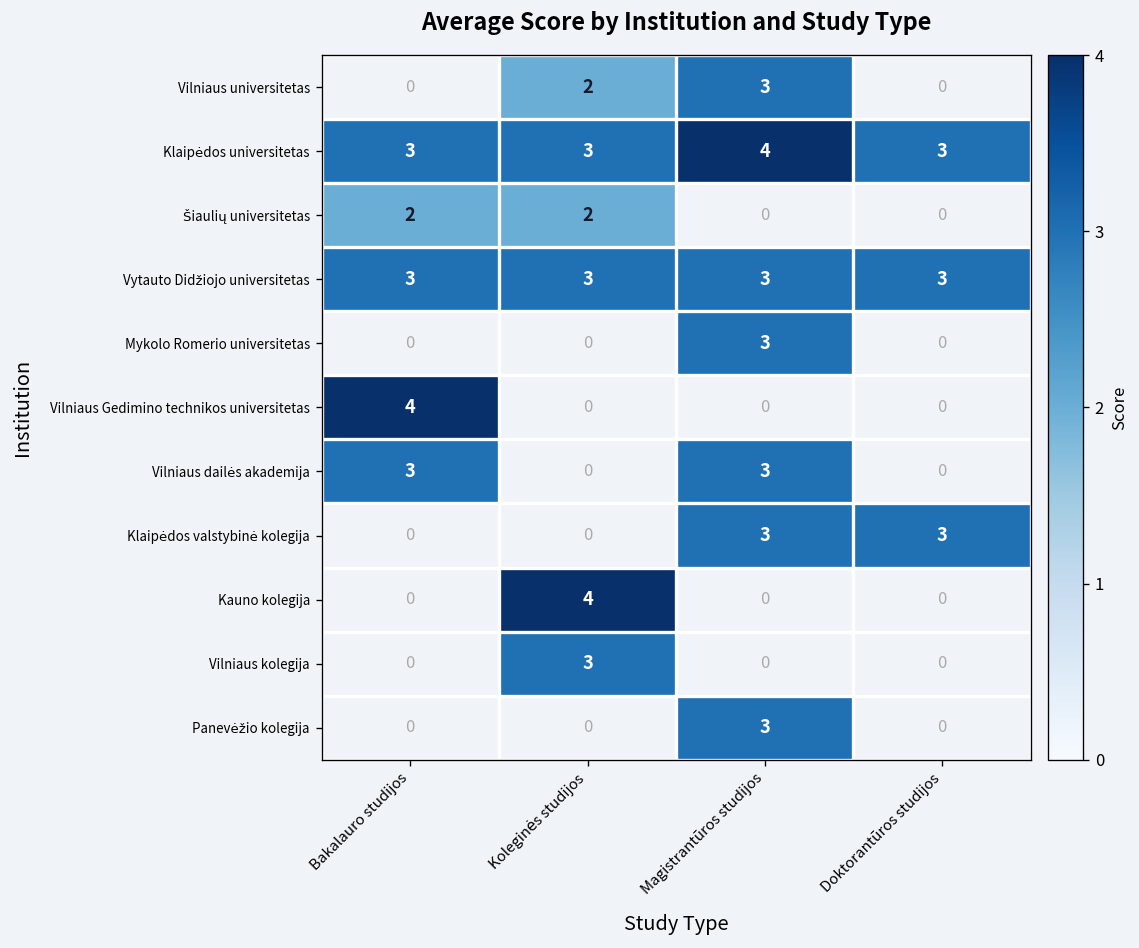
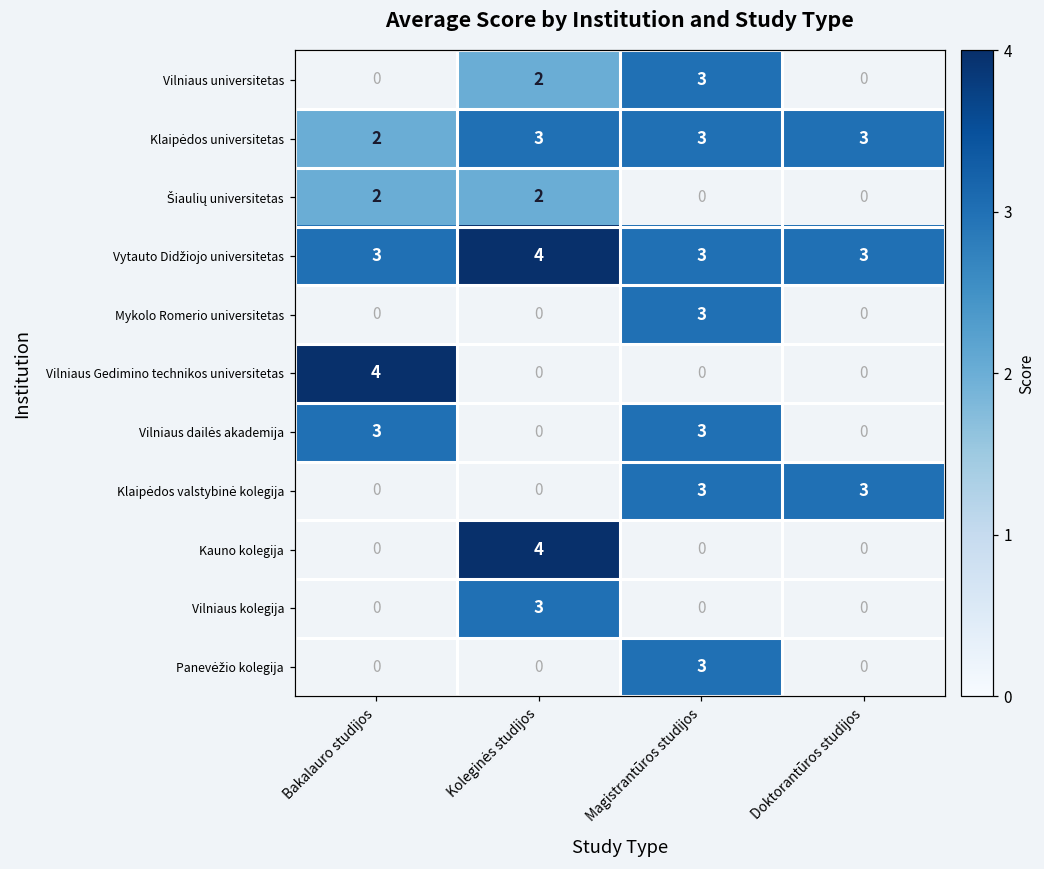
  {
    "Vilniaus universitetas": {
      "Koleginės studijos": 2,
      "Magistrantūros studijos": 3
    },
    "Klaipėdos universitetas": {
-     "Bakalauro studijos": 3,
+     "Bakalauro studijos": 2,
      "Koleginės studijos": 3,
-     "Magistrantūros studijos": 4,
+     "Magistrantūros studijos": 3,
      "Doktorantūros studijos": 3
    },
    "Šiaulių universitetas": {
      "Bakalauro studijos": 2,
      "Koleginės studijos": 2
    },
    "Vytauto Didžiojo universitetas": {
      "Bakalauro studijos": 3,
-     "Koleginės studijos": 3,
+     "Koleginės studijos": 4,
      "Magistrantūros studijos": 3,
      "Doktorantūros studijos": 3
    },
    "Mykolo Romerio universitetas": {
      "Magistrantūros studijos": 3
    },
    "Vilniaus Gedimino technikos universitetas": {
      "Bakalauro studijos": 4
    },
    "Vilniaus dailės akademija": {
      "Bakalauro studijos": 3,
      "Magistrantūros studijos": 3
    },
    "Klaipėdos valstybinė kolegija": {
      "Magistrantūros studijos": 3,
      "Doktorantūros studijos": 3
    },
    "Kauno kolegija": {
      "Koleginės studijos": 4
    },
    "Vilniaus kolegija": {
      "Koleginės studijos": 3
    },
    "Panevėžio kolegija": {
      "Magistrantūros studijos": 3
    }
  }
